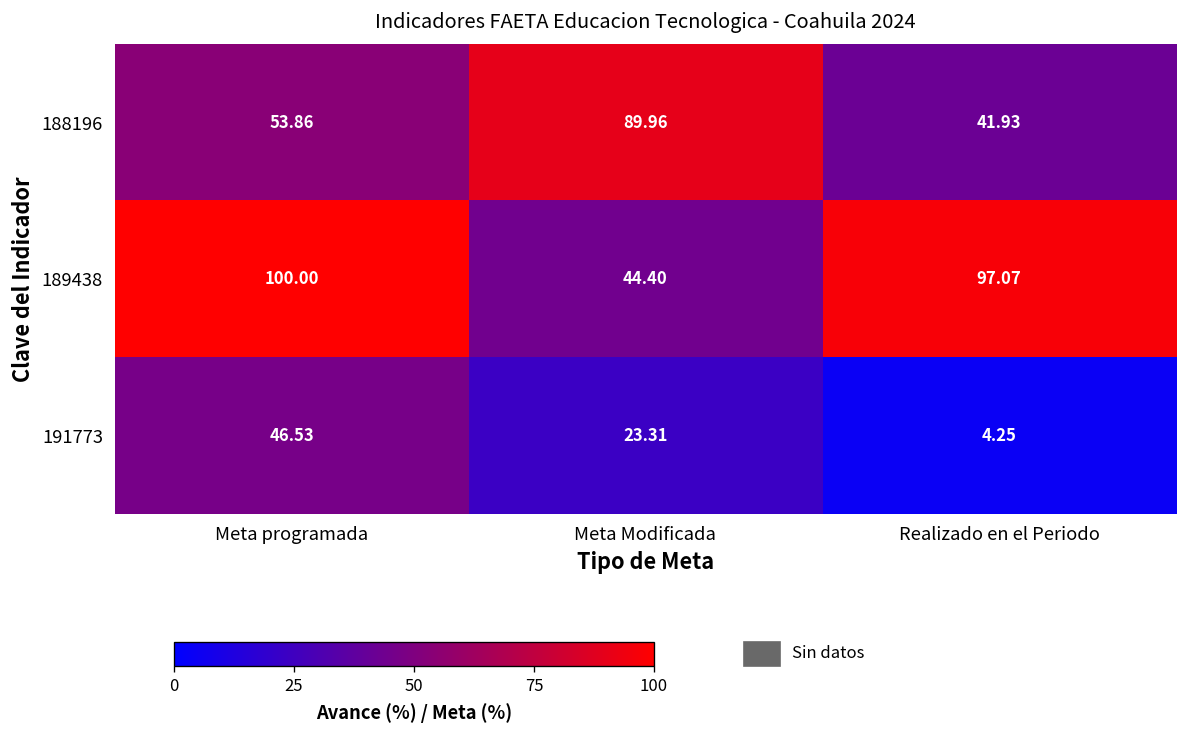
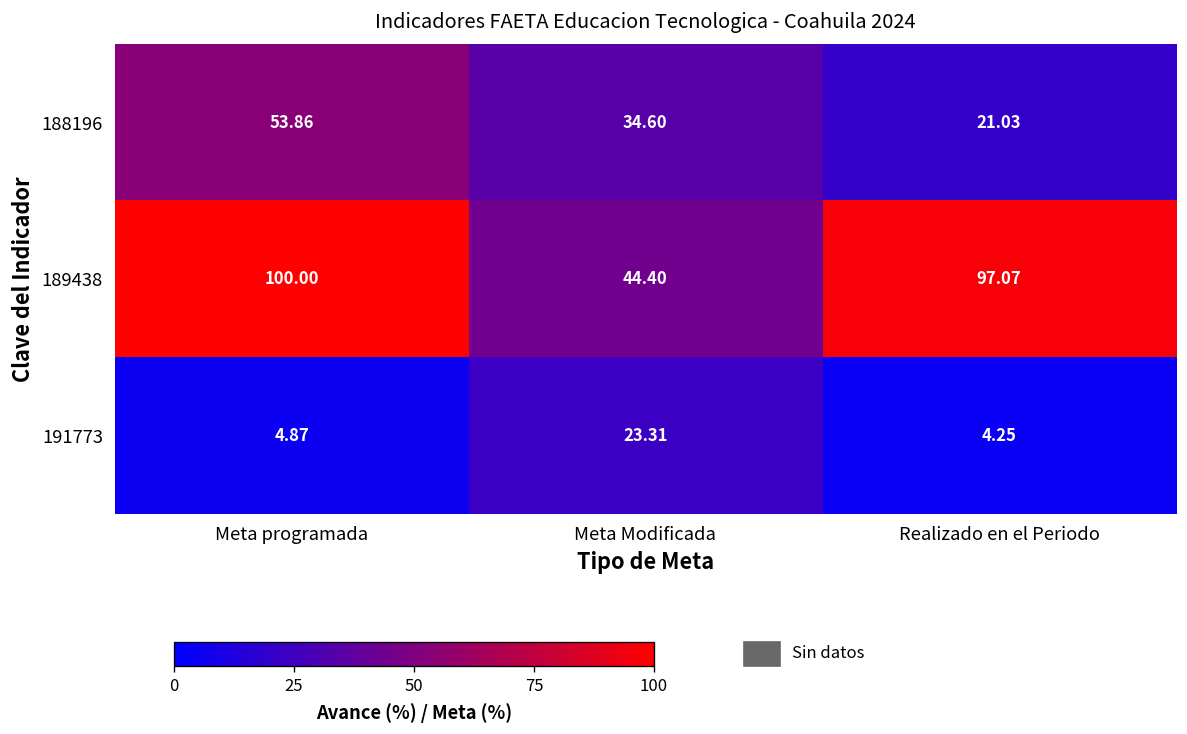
  {
    "188196": {
      "Meta programada": 53.86,
-     "Meta Modificada": 89.96,
-     "Realizado en el Periodo": 41.93
+     "Meta Modificada": 34.60,
+     "Realizado en el Periodo": 21.03
    },
    "189438": {
      "Meta programada": 100.00,
      "Meta Modificada": 44.40,
      "Realizado en el Periodo": 97.07
    },
    "191773": {
-     "Meta programada": 46.53,
+     "Meta programada": 4.87,
      "Meta Modificada": 23.31,
      "Realizado en el Periodo": 4.25
    }
  }
